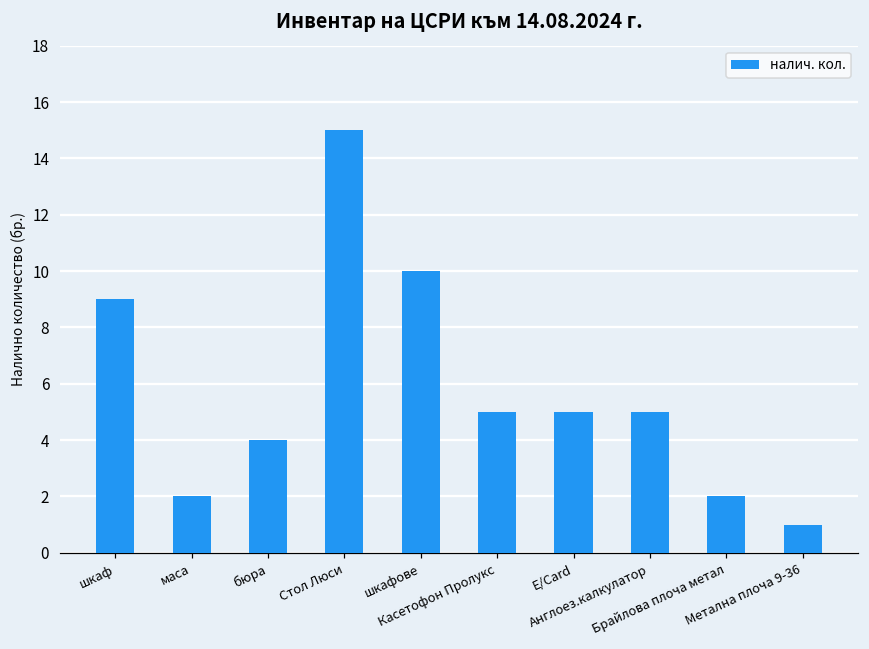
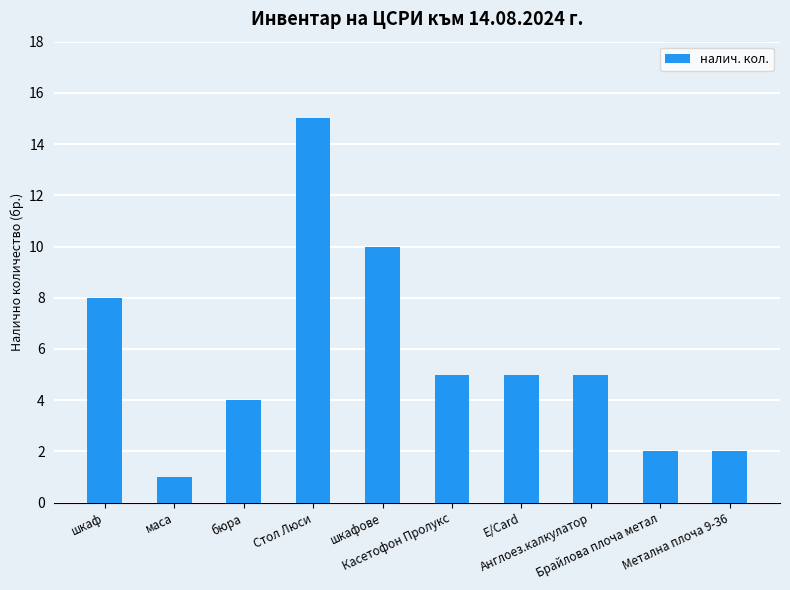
  {
-   "шкаф": 9,
-   "маса": 2,
+   "шкаф": 8,
+   "маса": 1,
    "бюра": 4,
    "Стол Люси": 15,
    "шкафове": 10,
    "Касетофон Пролукс": 5,
    "Е/Card": 5,
    "Англоез.калкулатор": 5,
    "Брайлова плоча метал": 2,
-   "Метална плоча 9-36": 1
+   "Метална плоча 9-36": 2
  }
